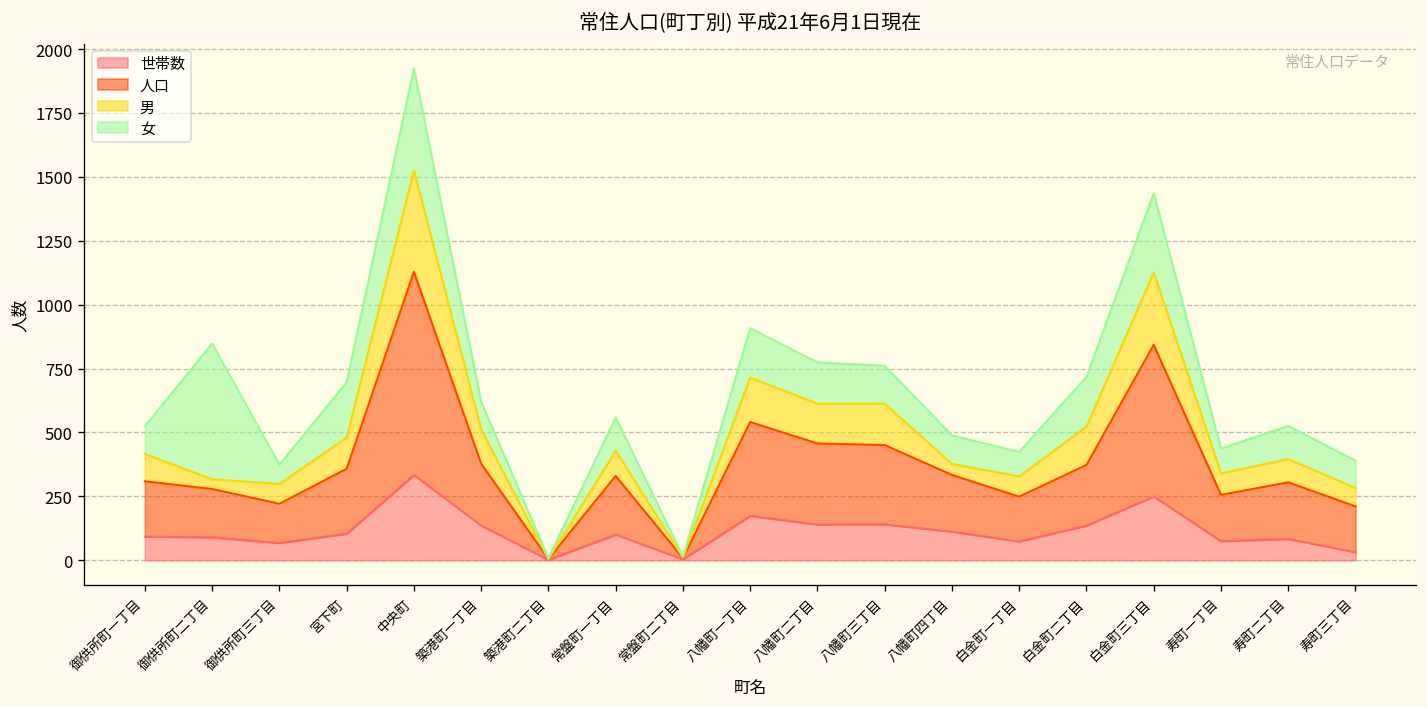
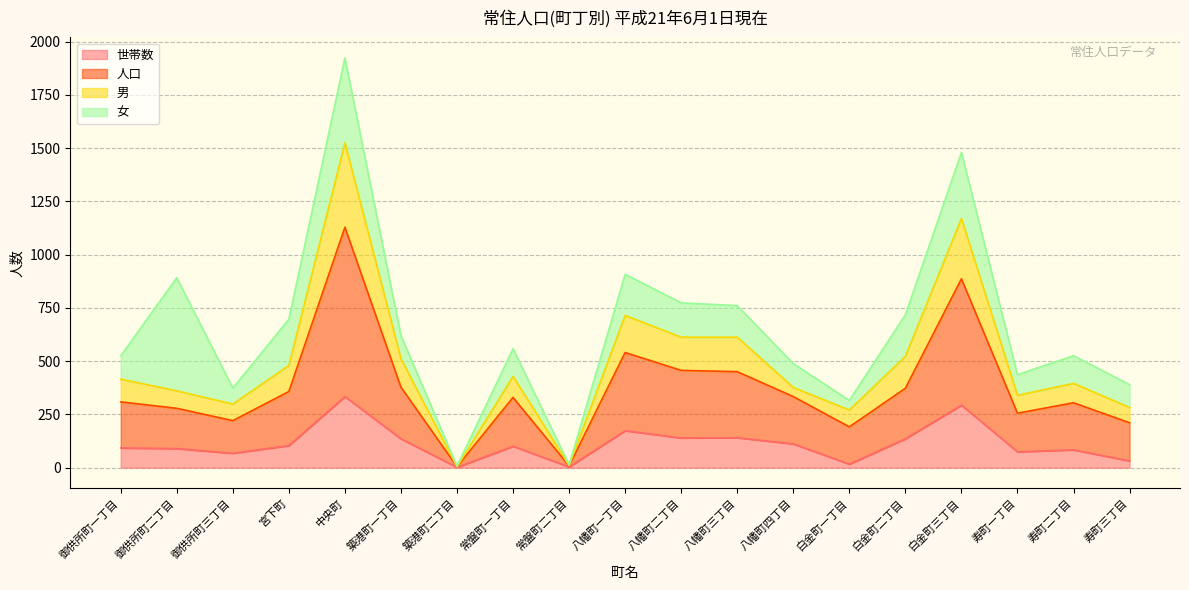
  {
    "世帯数": {
      "御供所町一丁目": 90,
      "御供所町二丁目": 90,
      "御供所町三丁目": 70,
      "宮下町": 100,
      "中央町": 330,
      "築港町一丁目": 140,
      "常盤町一丁目": 100,
      "八幡町一丁目": 170,
      "八幡町二丁目": 140,
      "八幡町三丁目": 140,
      "八幡町四丁目": 110,
-     "白金町一丁目": 70,
+     "白金町一丁目": 20,
      "白金町二丁目": 140,
-     "白金町三丁目": 250,
+     "白金町三丁目": 290,
      "寿町一丁目": 80,
      "寿町二丁目": 80,
      "寿町三丁目": 30
    },
    "人口": {
      "御供所町一丁目": 220,
      "御供所町二丁目": 190,
      "御供所町三丁目": 150,
      "宮下町": 250,
      "中央町": 800,
      "築港町一丁目": 240,
      "常盤町一丁目": 230,
      "八幡町一丁目": 370,
      "八幡町二丁目": 320,
      "八幡町三丁目": 310,
      "八幡町四丁目": 220,
      "白金町一丁目": 180,
      "白金町二丁目": 240,
      "白金町三丁目": 590,
      "寿町一丁目": 180,
      "寿町二丁目": 220,
      "寿町三丁目": 180
    },
    "男": {
      "御供所町一丁目": 110,
-     "御供所町二丁目": 40,
+     "御供所町二丁目": 80,
      "御供所町三丁目": 80,
      "宮下町": 120,
      "中央町": 400,
      "築港町一丁目": 130,
      "常盤町一丁目": 100,
      "八幡町一丁目": 170,
      "八幡町二丁目": 160,
      "八幡町三丁目": 160,
      "八幡町四丁目": 40,
      "白金町一丁目": 80,
      "白金町二丁目": 150,
      "白金町三丁目": 280,
      "寿町一丁目": 80,
      "寿町二丁目": 90,
      "寿町三丁目": 70
    },
    "女": {
      "御供所町一丁目": 110,
      "御供所町二丁目": 530,
      "御供所町三丁目": 80,
      "宮下町": 220,
      "中央町": 400,
      "築港町一丁目": 110,
      "常盤町一丁目": 130,
      "八幡町一丁目": 190,
      "八幡町二丁目": 160,
      "八幡町三丁目": 150,
      "八幡町四丁目": 110,
-     "白金町一丁目": 100,
+     "白金町一丁目": 50,
      "白金町二丁目": 200,
      "白金町三丁目": 310,
      "寿町一丁目": 100,
      "寿町二丁目": 130,
      "寿町三丁目": 110
    }
  }
